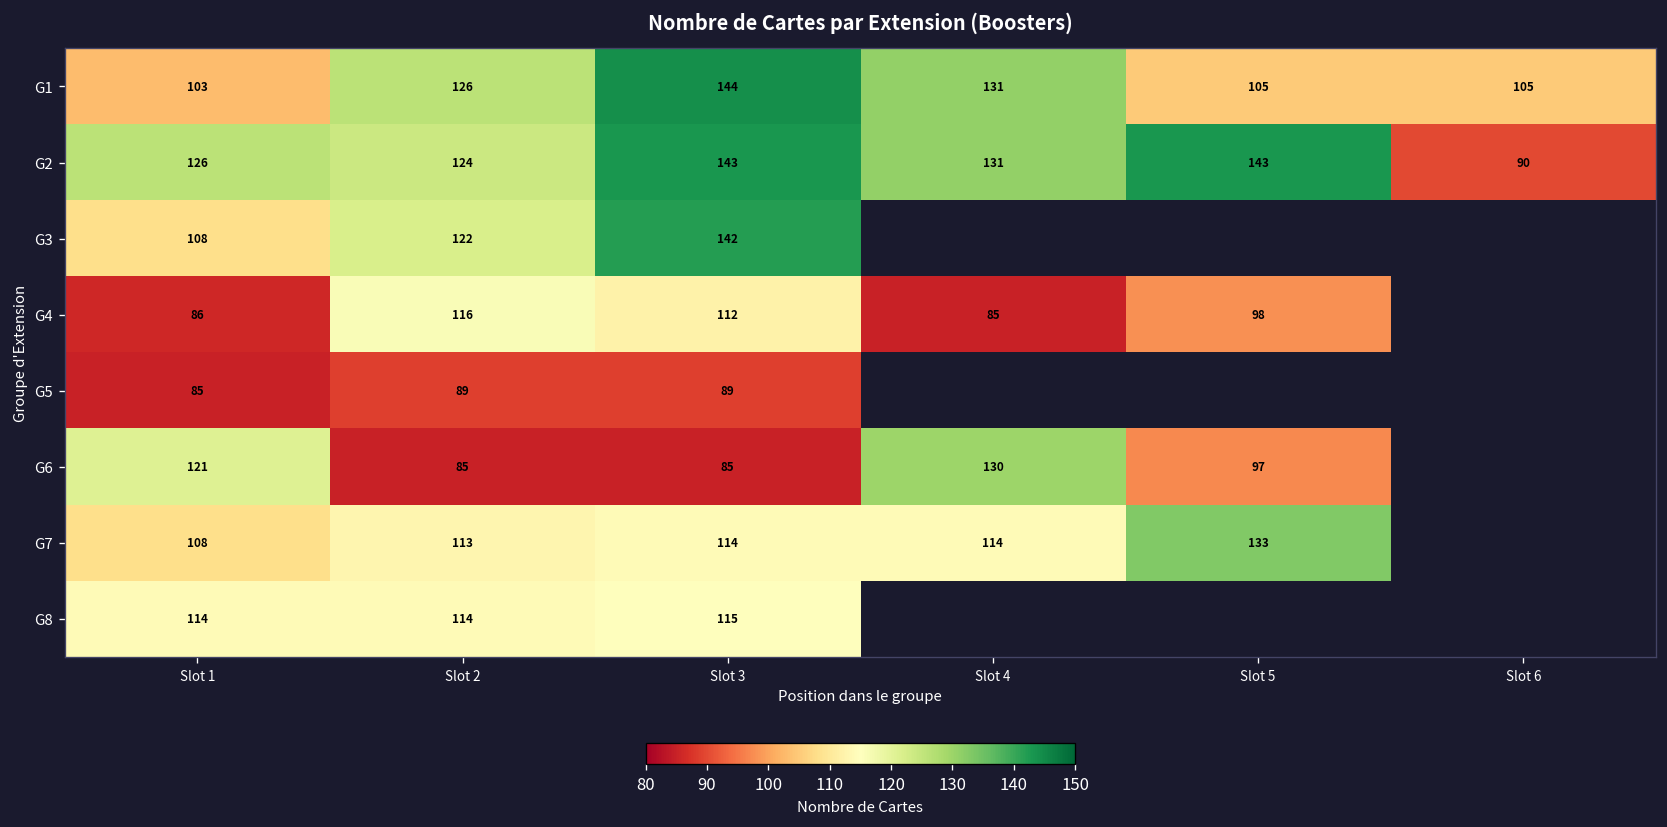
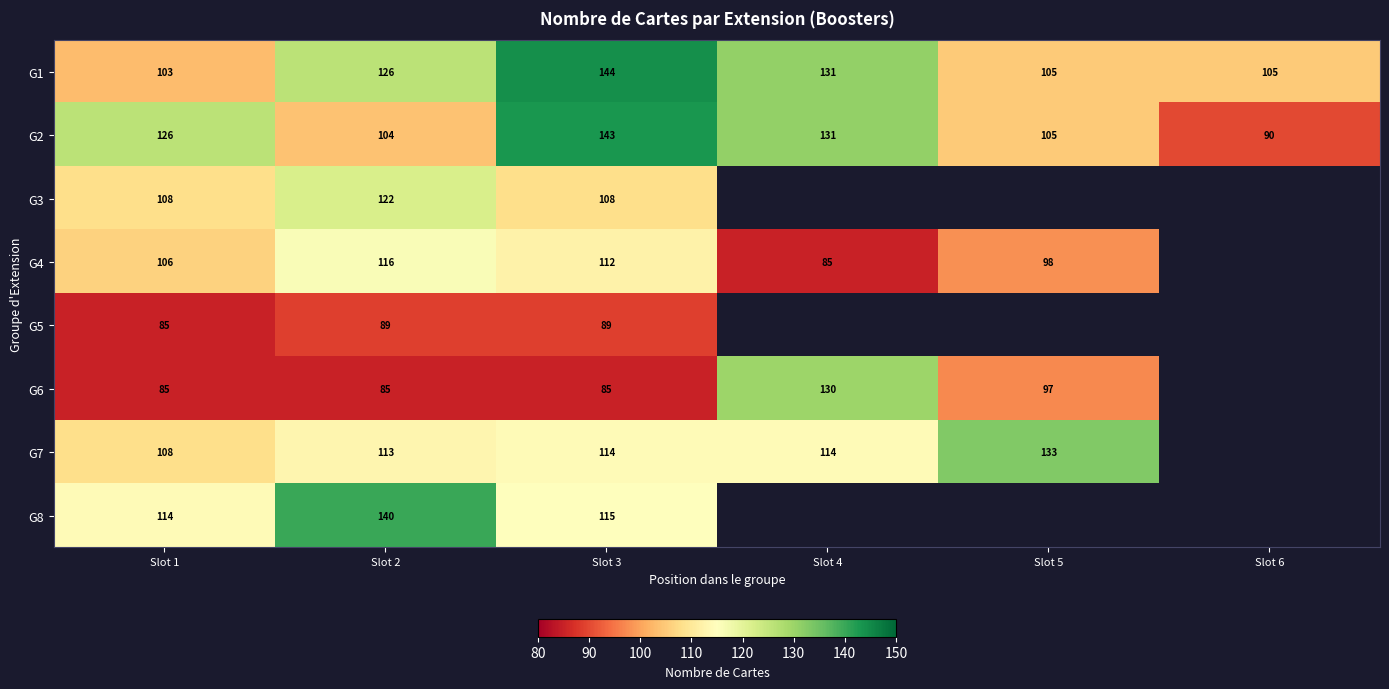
  {
    "G1": {
      "Slot 1": 103,
      "Slot 2": 126,
      "Slot 3": 144,
      "Slot 4": 131,
      "Slot 5": 105,
      "Slot 6": 105
    },
    "G2": {
      "Slot 1": 126,
-     "Slot 2": 124,
+     "Slot 2": 104,
      "Slot 3": 143,
      "Slot 4": 131,
-     "Slot 5": 143,
+     "Slot 5": 105,
      "Slot 6": 90
    },
    "G3": {
      "Slot 1": 108,
      "Slot 2": 122,
-     "Slot 3": 142
+     "Slot 3": 108
    },
    "G4": {
-     "Slot 1": 86,
+     "Slot 1": 106,
      "Slot 2": 116,
      "Slot 3": 112,
      "Slot 4": 85,
      "Slot 5": 98
    },
    "G5": {
      "Slot 1": 85,
      "Slot 2": 89,
      "Slot 3": 89
    },
    "G6": {
-     "Slot 1": 121,
+     "Slot 1": 85,
      "Slot 2": 85,
      "Slot 3": 85,
      "Slot 4": 130,
      "Slot 5": 97
    },
    "G7": {
      "Slot 1": 108,
      "Slot 2": 113,
      "Slot 3": 114,
      "Slot 4": 114,
      "Slot 5": 133
    },
    "G8": {
      "Slot 1": 114,
-     "Slot 2": 114,
+     "Slot 2": 140,
      "Slot 3": 115
    }
  }
